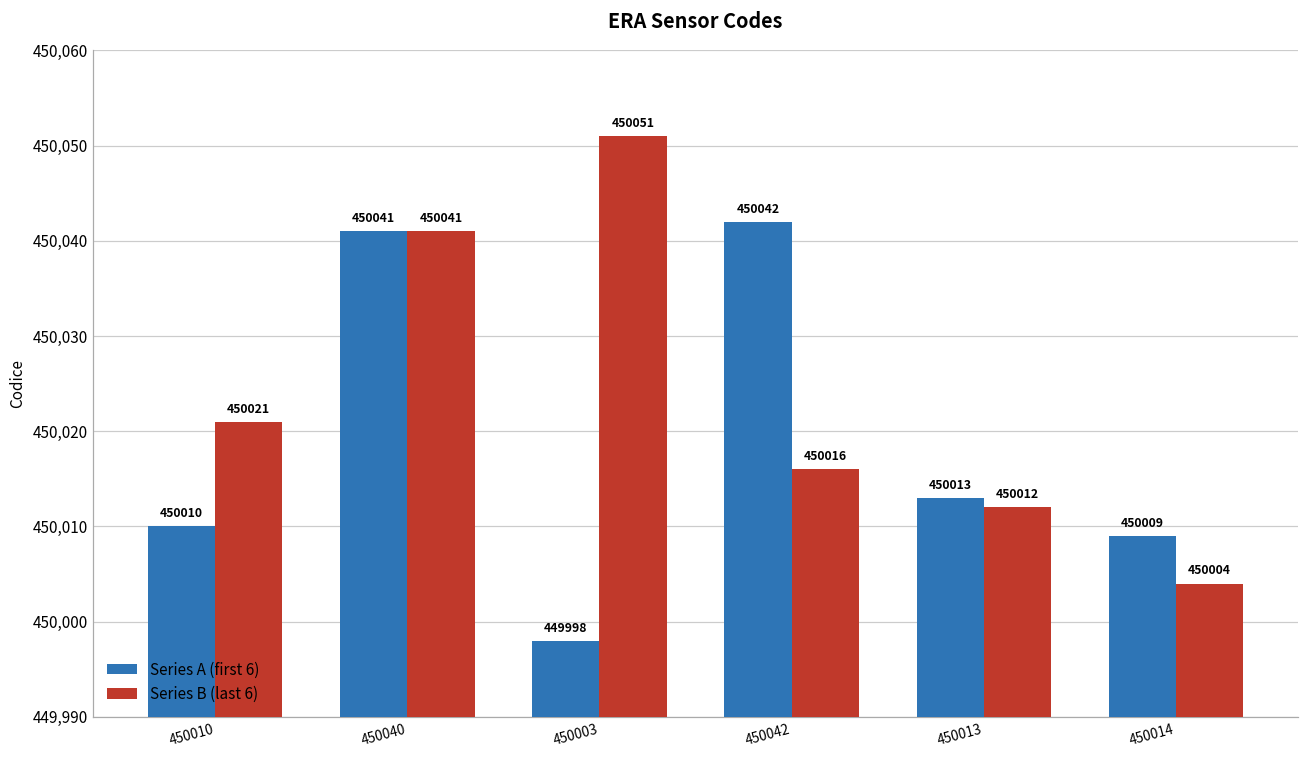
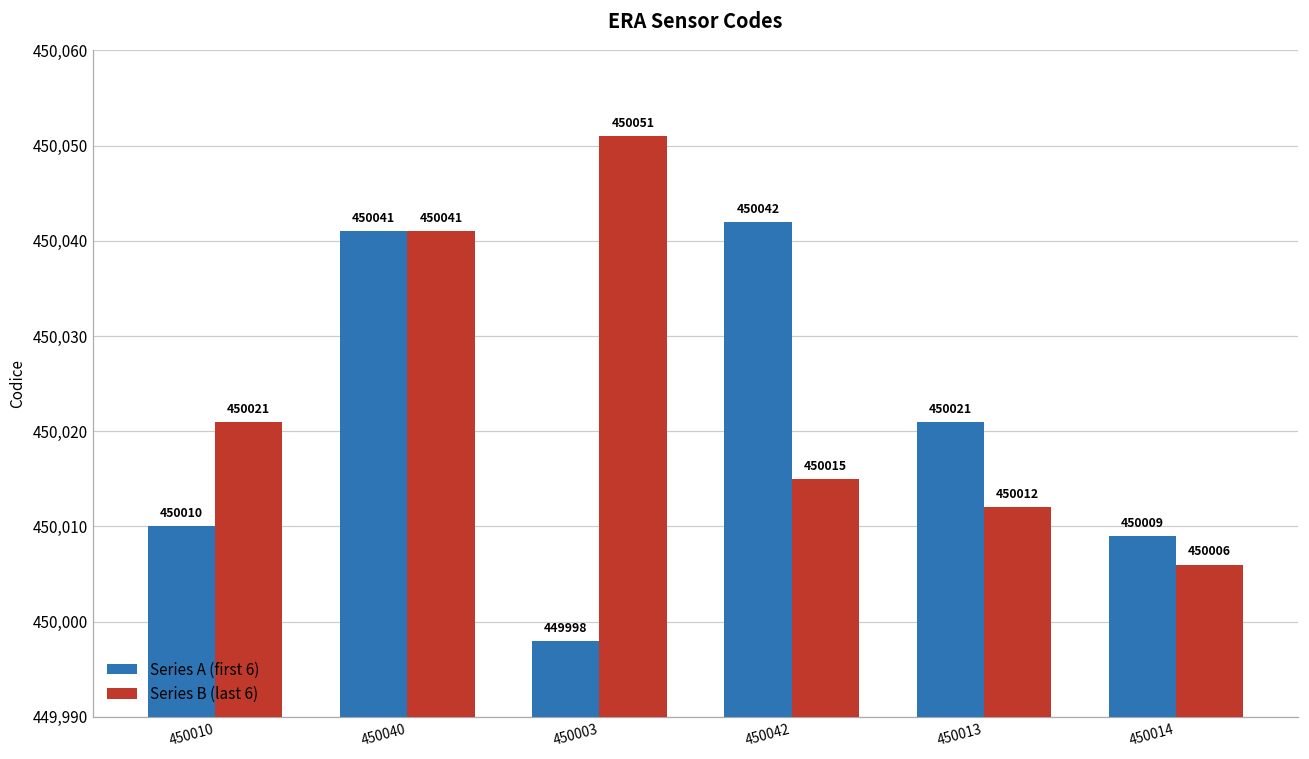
  {
    "Series A (first 6)": {
      "450010": 450010,
      "450040": 450041,
      "450003": 449998,
      "450042": 450042,
-     "450013": 450013,
+     "450013": 450021,
      "450014": 450009
    },
    "Series B (last 6)": {
      "450010": 450021,
      "450040": 450041,
      "450003": 450051,
-     "450042": 450016,
+     "450042": 450015,
      "450013": 450012,
-     "450014": 450004
+     "450014": 450006
    }
  }
